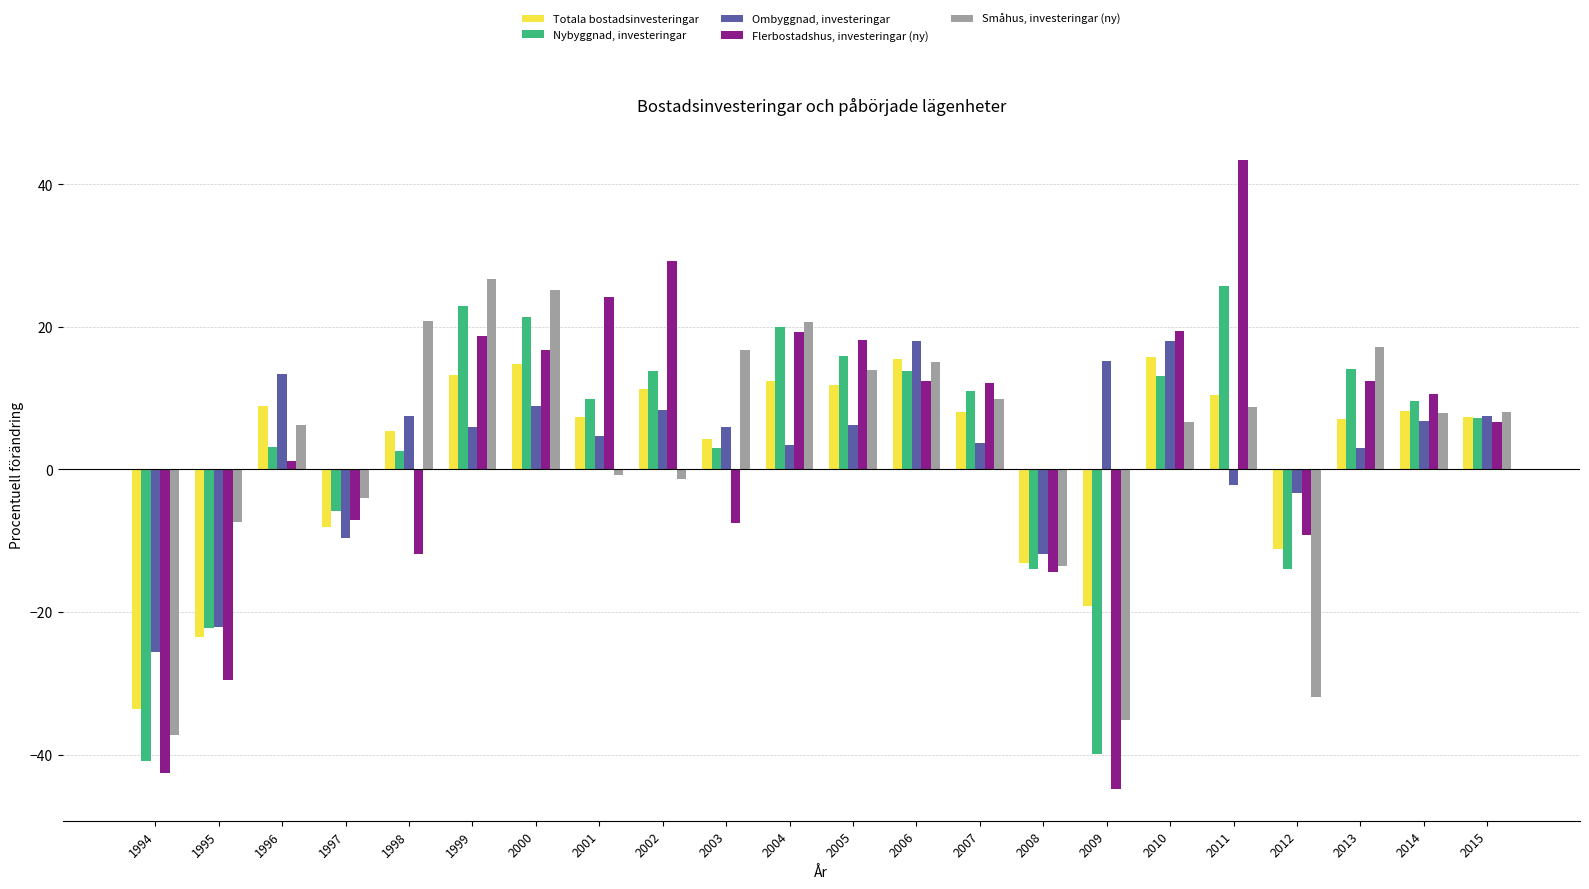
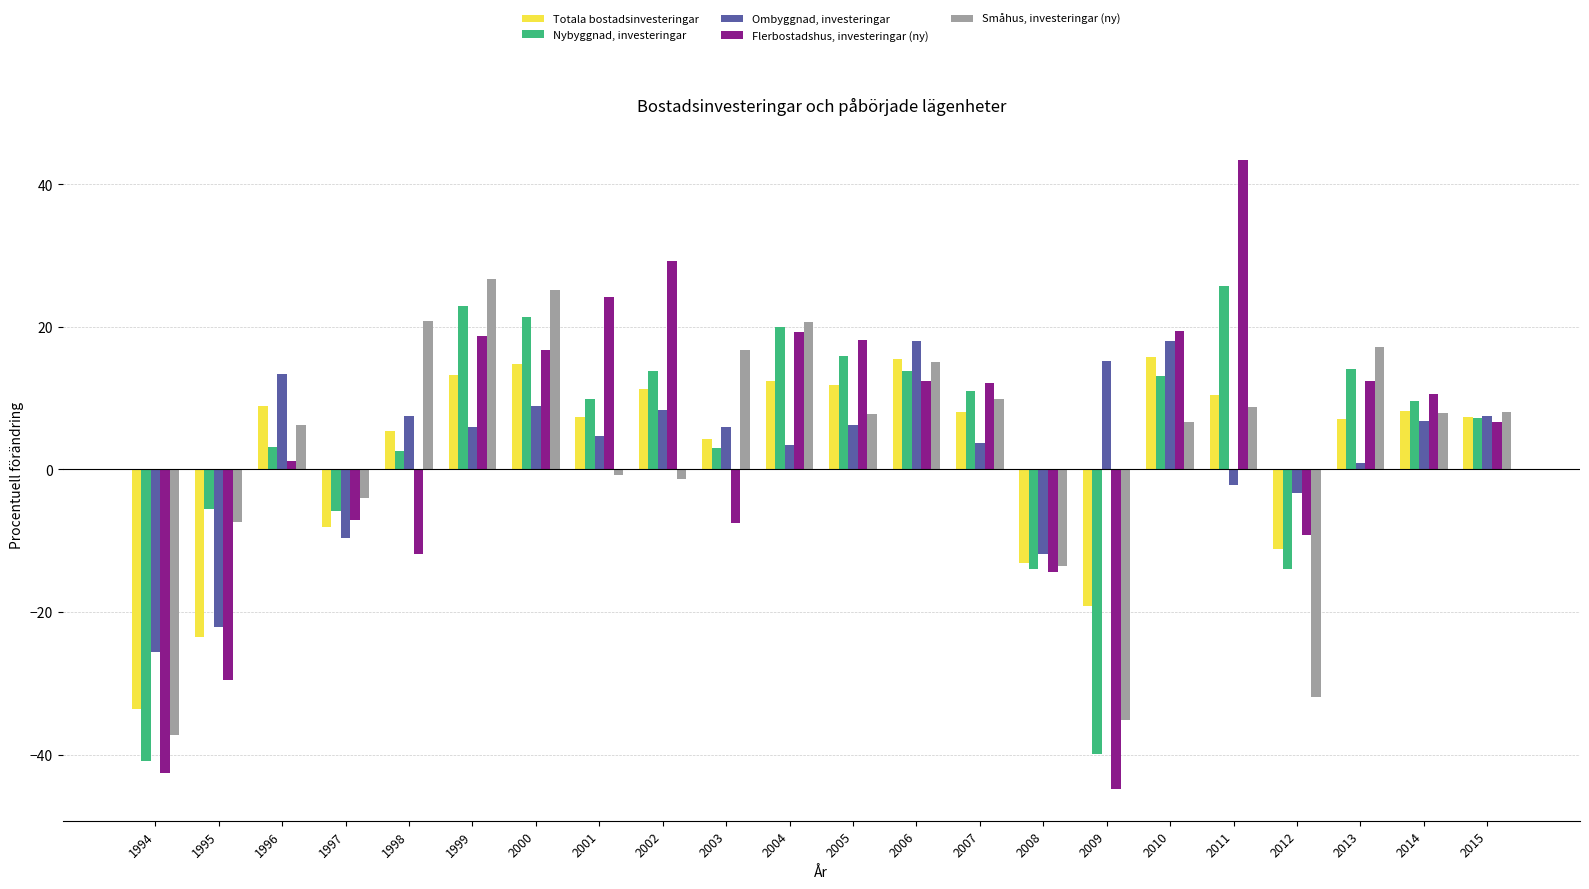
  {
    "Totala bostadsinvesteringar": {
      "1994": -34,
      "1995": -23,
      "1996": 9,
      "1997": -8,
      "1998": 5,
      "1999": 13,
      "2000": 15,
      "2001": 7,
      "2002": 11,
      "2003": 4,
      "2004": 12,
      "2005": 12,
      "2006": 15,
      "2007": 8,
      "2008": -13,
      "2009": -19,
      "2010": 16,
      "2011": 10,
      "2012": -11,
      "2013": 7,
      "2014": 8,
      "2015": 7
    },
    "Nybyggnad, investeringar": {
      "1994": -41,
-     "1995": -22,
+     "1995": -5,
      "1996": 3,
      "1997": -6,
      "1998": 3,
      "1999": 23,
      "2000": 21,
      "2001": 10,
      "2002": 14,
      "2003": 3,
      "2004": 20,
      "2005": 16,
      "2006": 14,
      "2007": 11,
      "2008": -14,
      "2009": -40,
      "2010": 13,
      "2011": 26,
      "2012": -14,
      "2013": 14,
      "2014": 10,
      "2015": 7
    },
    "Ombyggnad, investeringar": {
      "1994": -26,
      "1995": -22,
      "1996": 13,
      "1997": -10,
      "1998": 7,
      "1999": 6,
      "2000": 9,
      "2001": 5,
      "2002": 8,
      "2003": 6,
      "2004": 3,
      "2005": 6,
      "2006": 18,
      "2007": 4,
      "2008": -12,
      "2009": 15,
      "2010": 18,
      "2011": -2,
      "2012": -3,
-     "2013": 3,
+     "2013": 1,
      "2014": 7,
      "2015": 8
    },
    "Flerbostadshus, investeringar (ny)": {
      "1994": -43,
      "1995": -30,
      "1996": 1,
      "1997": -7,
      "1998": -12,
      "1999": 19,
      "2000": 17,
      "2001": 24,
      "2002": 29,
      "2003": -7,
      "2004": 19,
      "2005": 18,
      "2006": 12,
      "2007": 12,
      "2008": -14,
      "2009": -45,
      "2010": 19,
      "2011": 43,
      "2012": -9,
      "2013": 12,
      "2014": 11,
      "2015": 7
    },
    "Småhus, investeringar (ny)": {
      "1994": -37,
      "1995": -7,
      "1996": 6,
      "1997": -4,
      "1998": 21,
      "1999": 27,
      "2000": 25,
      "2001": -1,
      "2002": -1,
      "2003": 17,
      "2004": 21,
-     "2005": 14,
+     "2005": 8,
      "2006": 15,
      "2007": 10,
      "2008": -14,
      "2009": -35,
      "2010": 7,
      "2011": 9,
      "2012": -32,
      "2013": 17,
      "2014": 8,
      "2015": 8
    }
  }
